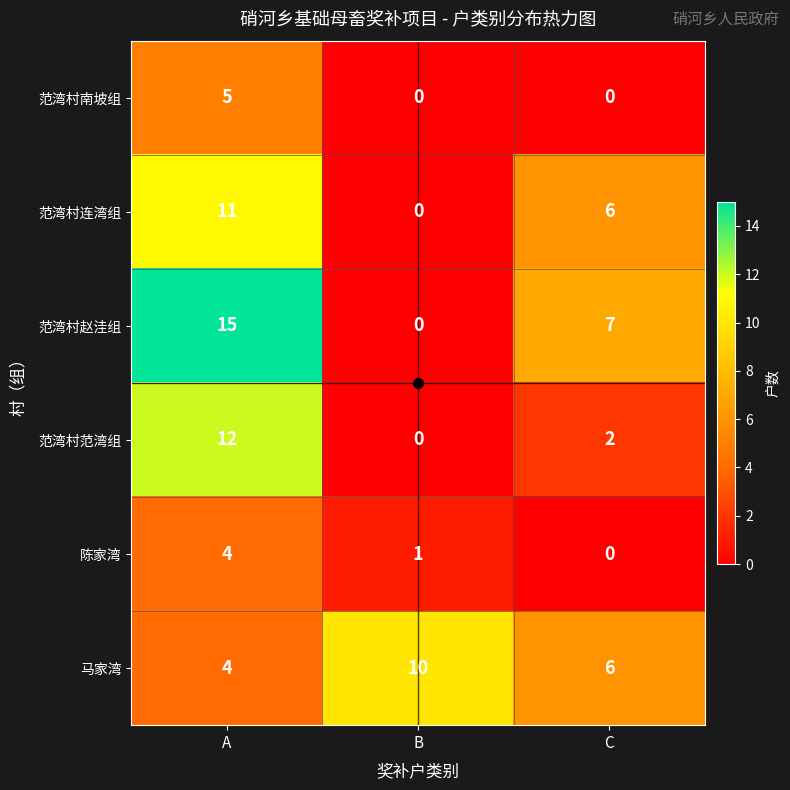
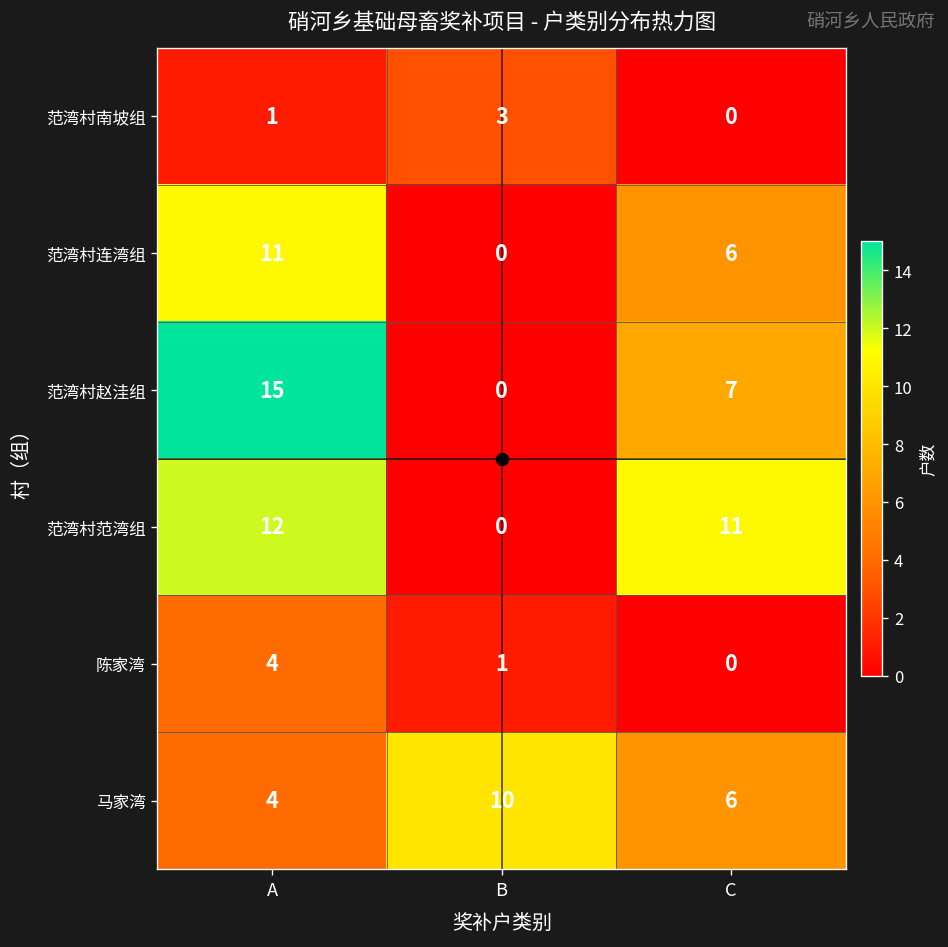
  {
    "范湾村南坡组": {
-     "A": 5,
-     "B": 0,
+     "A": 1,
+     "B": 3,
      "C": 0
    },
    "范湾村连湾组": {
      "A": 11,
      "B": 0,
      "C": 6
    },
    "范湾村赵洼组": {
      "A": 15,
      "B": 0,
      "C": 7
    },
    "范湾村范湾组": {
      "A": 12,
      "B": 0,
-     "C": 2
+     "C": 11
    },
    "陈家湾": {
      "A": 4,
      "B": 1,
      "C": 0
    },
    "马家湾": {
      "A": 4,
      "B": 10,
      "C": 6
    }
  }
